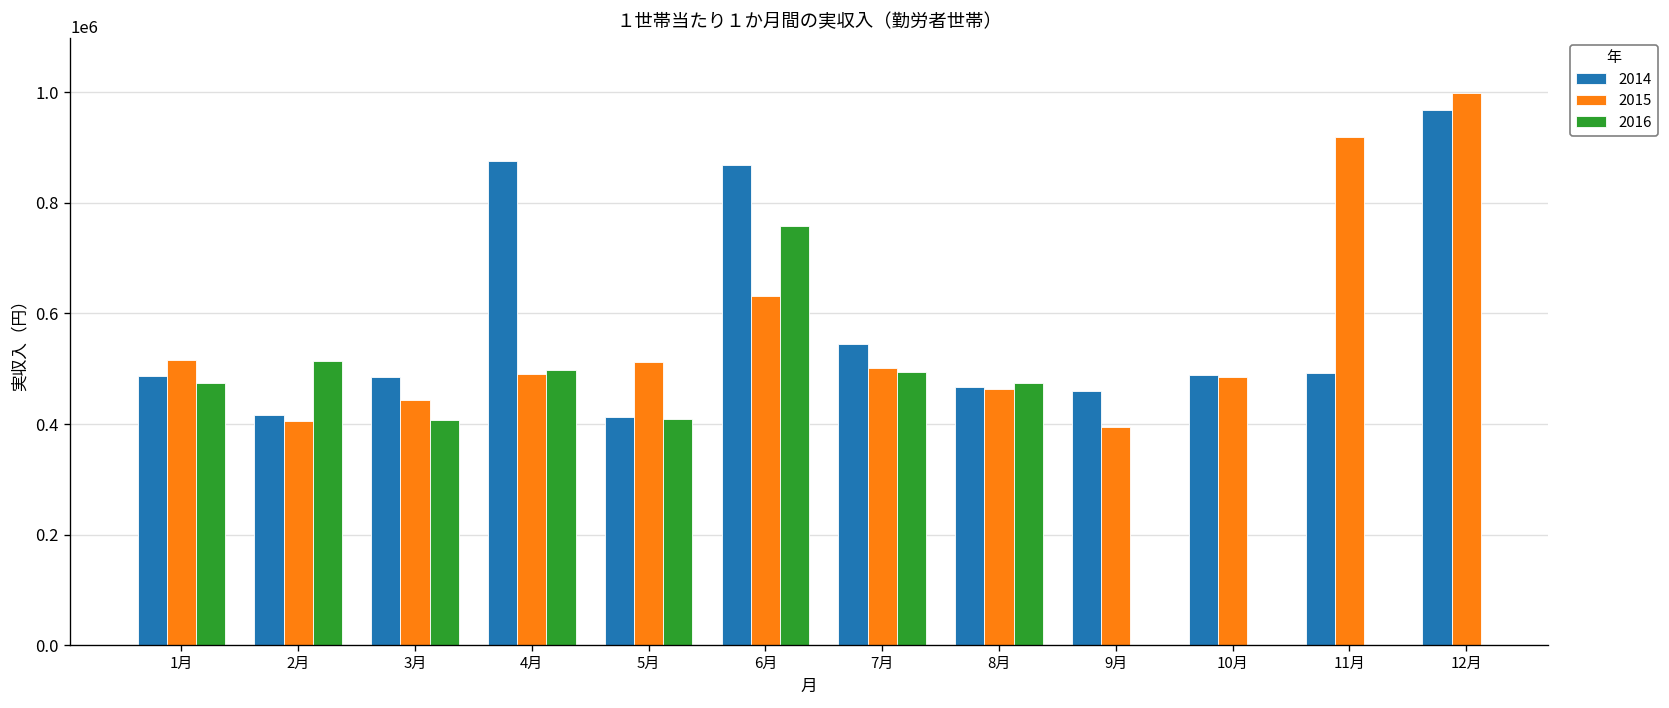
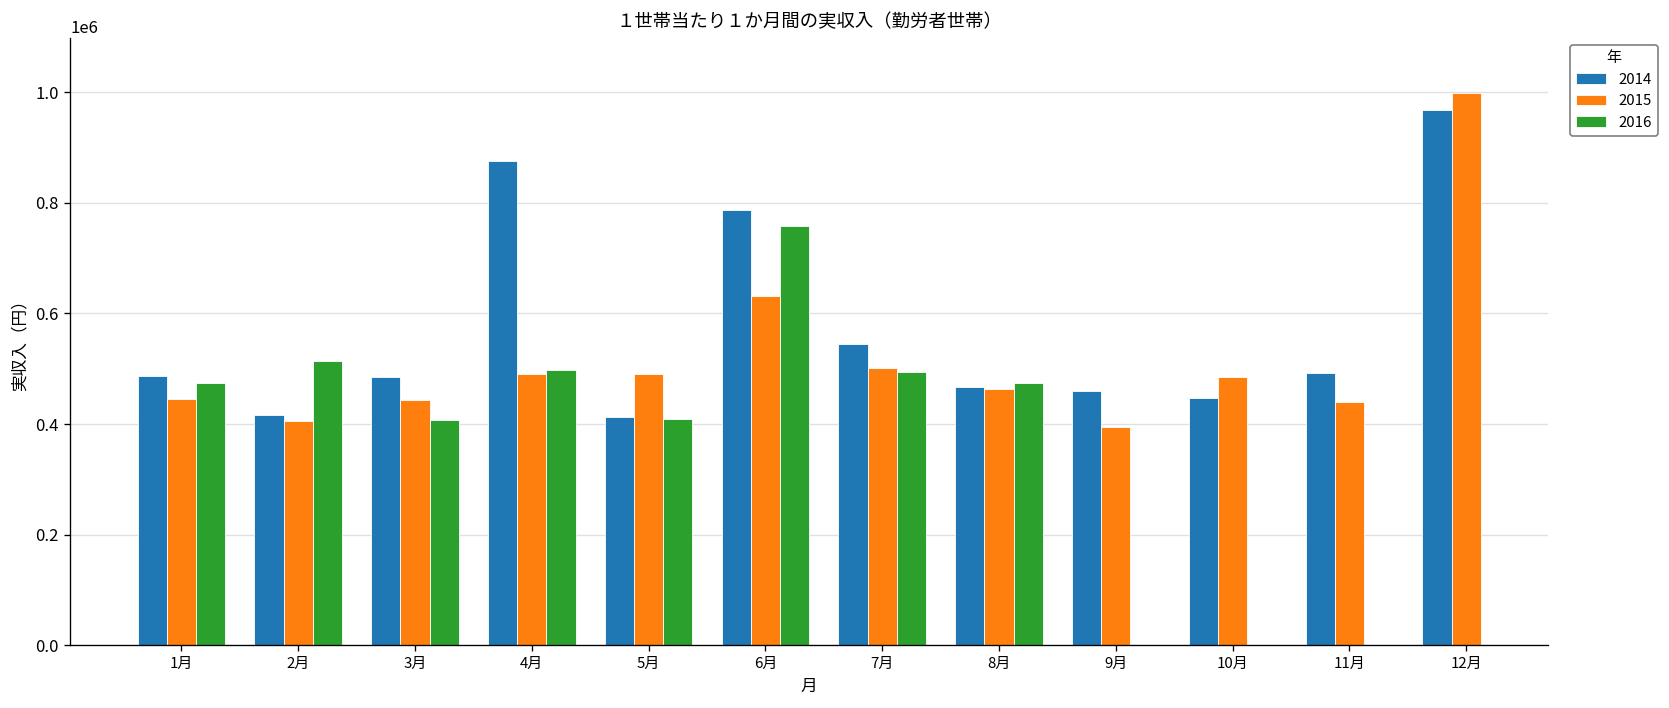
  {
    "2014": {
      "1月": 490000,
      "2月": 420000,
      "3月": 490000,
      "4月": 880000,
      "5月": 410000,
-     "6月": 870000,
+     "6月": 790000,
      "7月": 550000,
      "8月": 470000,
      "9月": 460000,
-     "10月": 490000,
+     "10月": 450000,
      "11月": 490000,
      "12月": 970000
    },
    "2015": {
-     "1月": 520000,
+     "1月": 450000,
      "2月": 410000,
      "3月": 440000,
      "4月": 490000,
-     "5月": 510000,
+     "5月": 490000,
      "6月": 630000,
      "7月": 500000,
      "8月": 460000,
      "9月": 400000,
      "10月": 490000,
-     "11月": 920000,
+     "11月": 440000,
      "12月": 1000000
    }
  }
